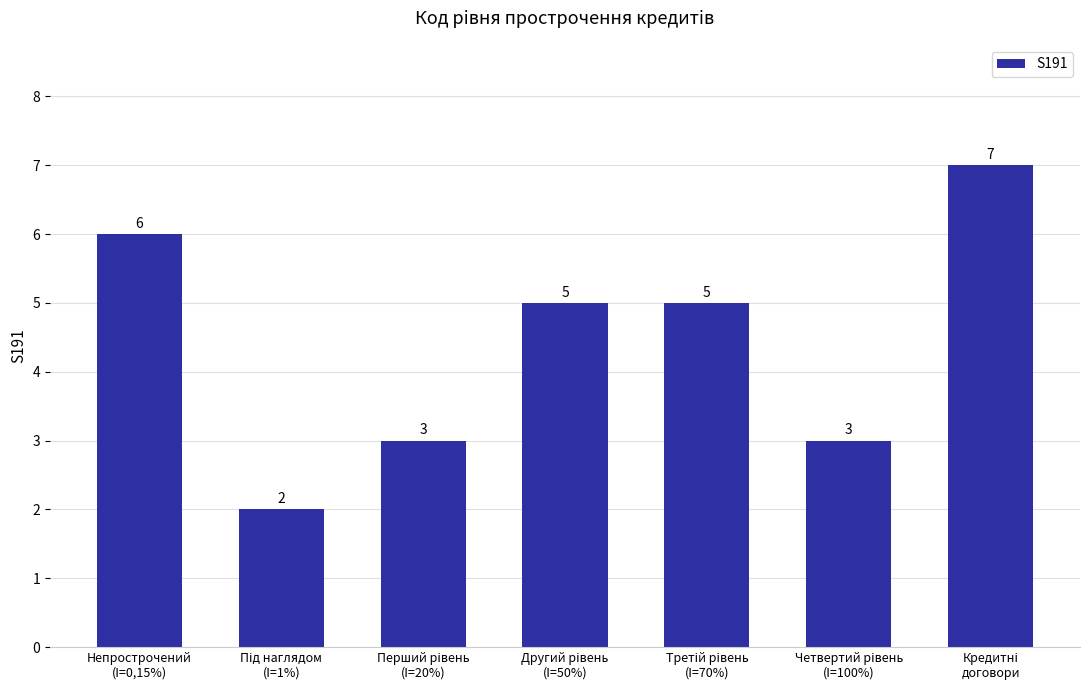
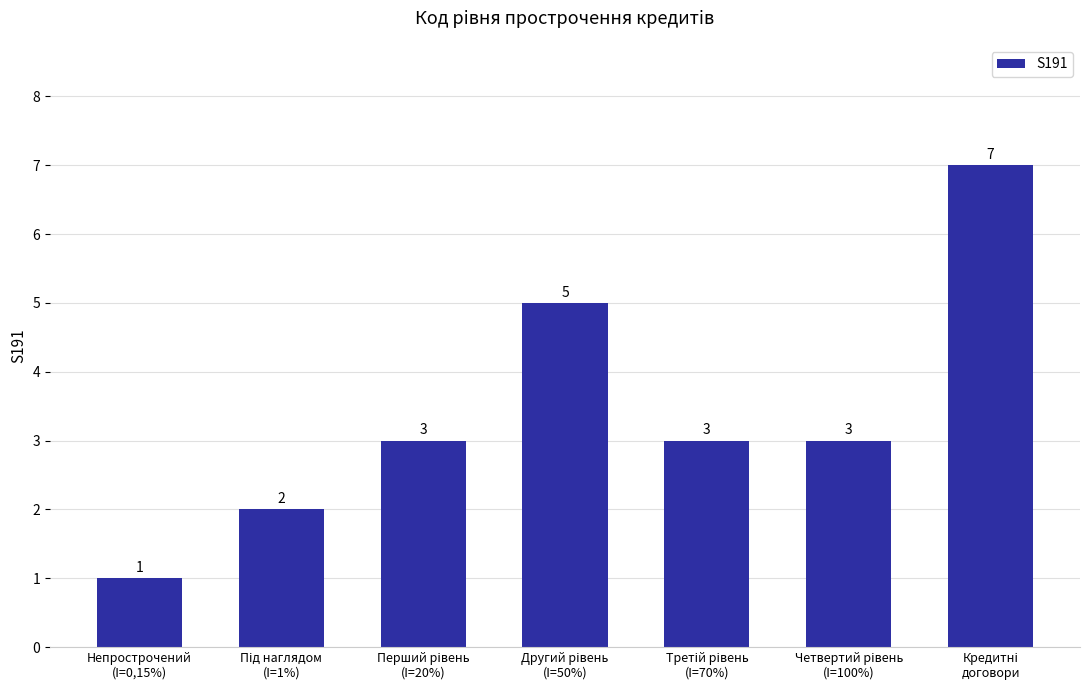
  {
-   "Непрострочений (І=0,15%)": 6,
+   "Непрострочений (І=0,15%)": 1,
    "Під наглядом (І=1%)": 2,
    "Перший рівень (І=20%)": 3,
    "Другий рівень (І=50%)": 5,
-   "Третій рівень (І=70%)": 5,
+   "Третій рівень (І=70%)": 3,
    "Четвертий рівень (І=100%)": 3,
    "Кредитні договори": 7
  }
